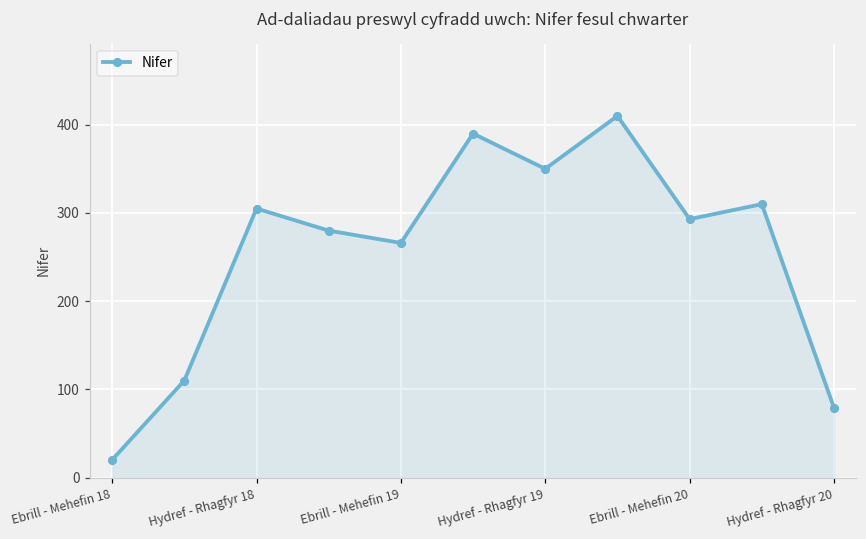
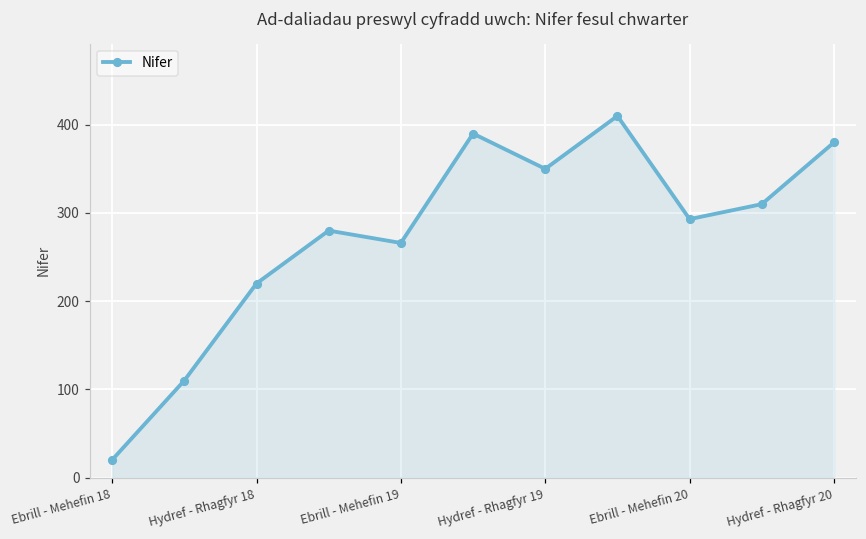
  {
    "Ebrill - Mehefin 18": 20,
-   "Hydref - Rhagfyr 18": 310,
+   "Hydref - Rhagfyr 18": 220,
    "Ebrill - Mehefin 19": 270,
    "Hydref - Rhagfyr 19": 350,
    "Ebrill - Mehefin 20": 290,
-   "Hydref - Rhagfyr 20": 80
+   "Hydref - Rhagfyr 20": 380
  }
